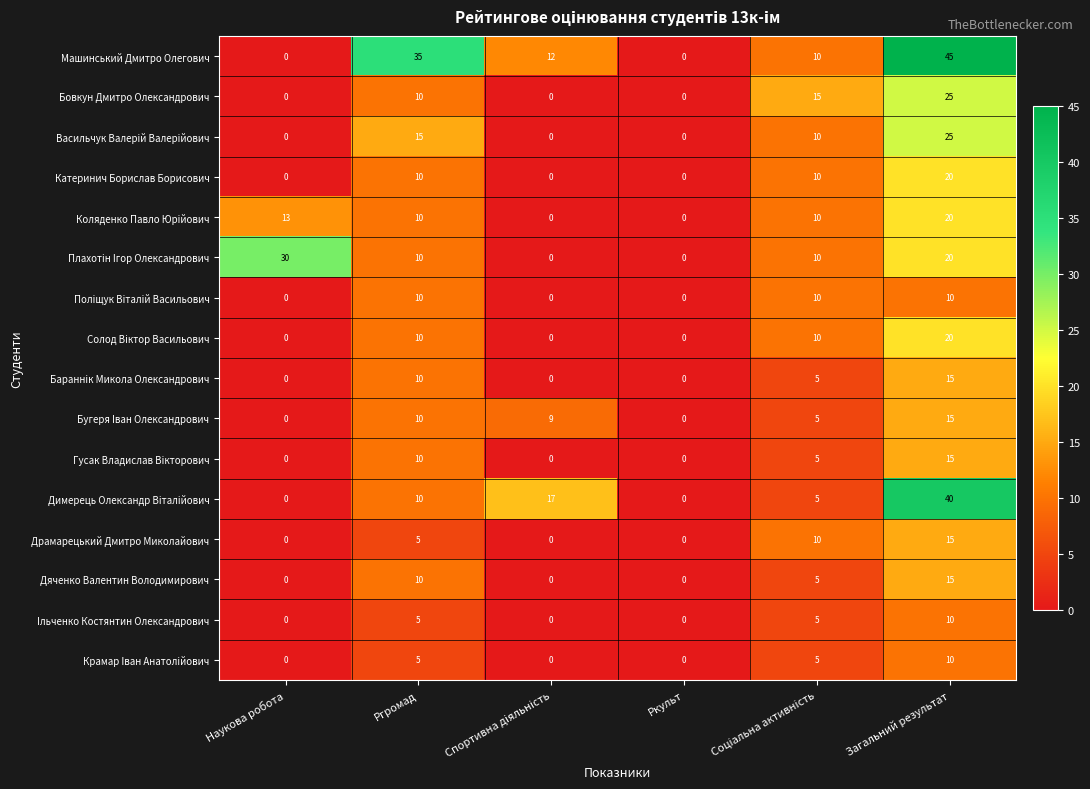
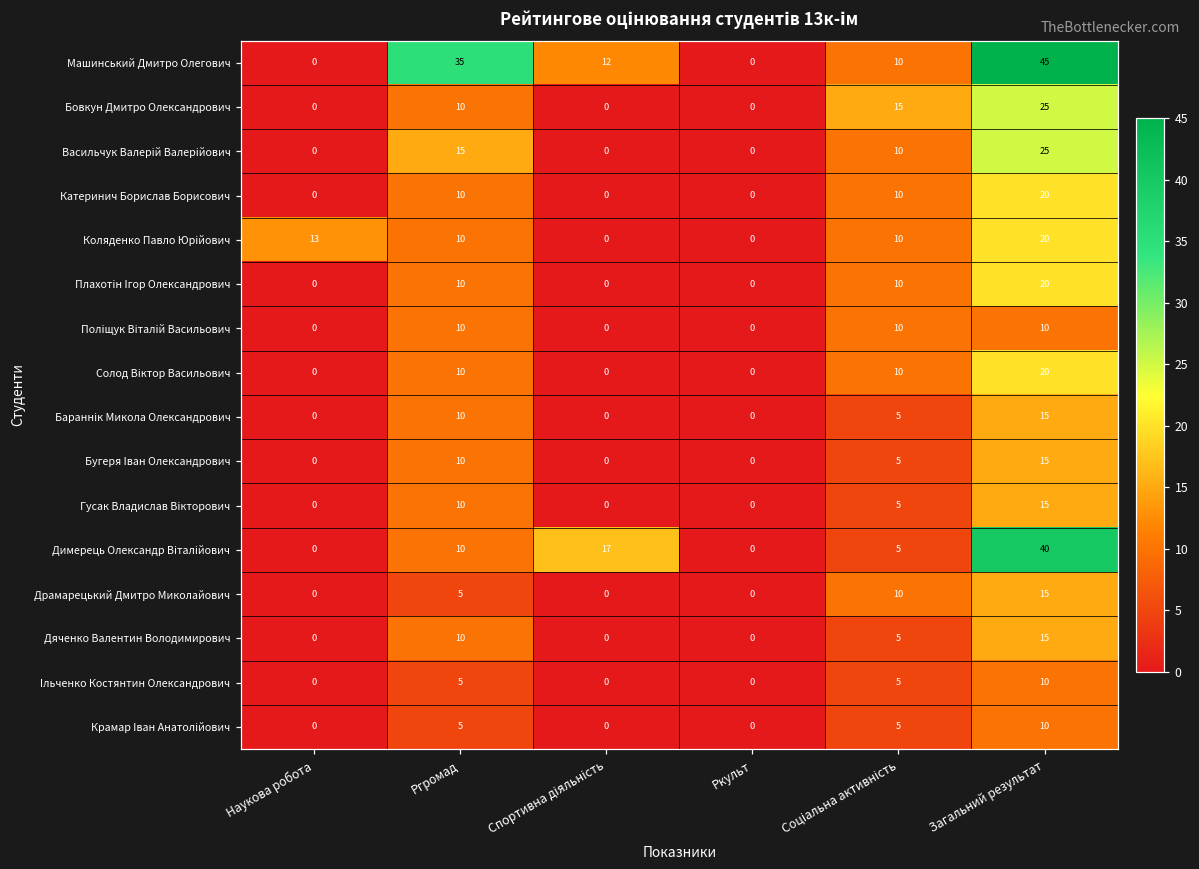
  {
    "Машинський Дмитро Олегович": {
      "Наукова робота": 0,
      "Ргромад": 35,
      "Спортивна діяльність": 12,
      "Ркульт": 0,
      "Соціальна активність": 10,
      "Загальний результат": 45
    },
    "Бовкун Дмитро Олександрович": {
      "Наукова робота": 0,
      "Ргромад": 10,
      "Спортивна діяльність": 0,
      "Ркульт": 0,
      "Соціальна активність": 15,
      "Загальний результат": 25
    },
    "Васильчук Валерій Валерійович": {
      "Наукова робота": 0,
      "Ргромад": 15,
      "Спортивна діяльність": 0,
      "Ркульт": 0,
      "Соціальна активність": 10,
      "Загальний результат": 25
    },
    "Катеринич Борислав Борисович": {
      "Наукова робота": 0,
      "Ргромад": 10,
      "Спортивна діяльність": 0,
      "Ркульт": 0,
      "Соціальна активність": 10,
      "Загальний результат": 20
    },
    "Коляденко Павло Юрійович": {
      "Наукова робота": 13,
      "Ргромад": 10,
      "Спортивна діяльність": 0,
      "Ркульт": 0,
      "Соціальна активність": 10,
      "Загальний результат": 20
    },
    "Плахотін Ігор Олександрович": {
-     "Наукова робота": 30,
+     "Наукова робота": 0,
      "Ргромад": 10,
      "Спортивна діяльність": 0,
      "Ркульт": 0,
      "Соціальна активність": 10,
      "Загальний результат": 20
    },
    "Поліщук Віталій Васильович": {
      "Наукова робота": 0,
      "Ргромад": 10,
      "Спортивна діяльність": 0,
      "Ркульт": 0,
      "Соціальна активність": 10,
      "Загальний результат": 10
    },
    "Солод Віктор Васильович": {
      "Наукова робота": 0,
      "Ргромад": 10,
      "Спортивна діяльність": 0,
      "Ркульт": 0,
      "Соціальна активність": 10,
      "Загальний результат": 20
    },
    "Бараннік Микола Олександрович": {
      "Наукова робота": 0,
      "Ргромад": 10,
      "Спортивна діяльність": 0,
      "Ркульт": 0,
      "Соціальна активність": 5,
      "Загальний результат": 15
    },
    "Бугеря Іван Олександрович": {
      "Наукова робота": 0,
      "Ргромад": 10,
-     "Спортивна діяльність": 9,
+     "Спортивна діяльність": 0,
      "Ркульт": 0,
      "Соціальна активність": 5,
      "Загальний результат": 15
    },
    "Гусак Владислав Вікторович": {
      "Наукова робота": 0,
      "Ргромад": 10,
      "Спортивна діяльність": 0,
      "Ркульт": 0,
      "Соціальна активність": 5,
      "Загальний результат": 15
    },
    "Димерець Олександр Віталійович": {
      "Наукова робота": 0,
      "Ргромад": 10,
      "Спортивна діяльність": 17,
      "Ркульт": 0,
      "Соціальна активність": 5,
      "Загальний результат": 40
    },
    "Драмарецький Дмитро Миколайович": {
      "Наукова робота": 0,
      "Ргромад": 5,
      "Спортивна діяльність": 0,
      "Ркульт": 0,
      "Соціальна активність": 10,
      "Загальний результат": 15
    },
    "Дяченко Валентин Володимирович": {
      "Наукова робота": 0,
      "Ргромад": 10,
      "Спортивна діяльність": 0,
      "Ркульт": 0,
      "Соціальна активність": 5,
      "Загальний результат": 15
    },
    "Ільченко Костянтин Олександрович": {
      "Наукова робота": 0,
      "Ргромад": 5,
      "Спортивна діяльність": 0,
      "Ркульт": 0,
      "Соціальна активність": 5,
      "Загальний результат": 10
    },
    "Крамар Іван Анатолійович": {
      "Наукова робота": 0,
      "Ргромад": 5,
      "Спортивна діяльність": 0,
      "Ркульт": 0,
      "Соціальна активність": 5,
      "Загальний результат": 10
    }
  }
